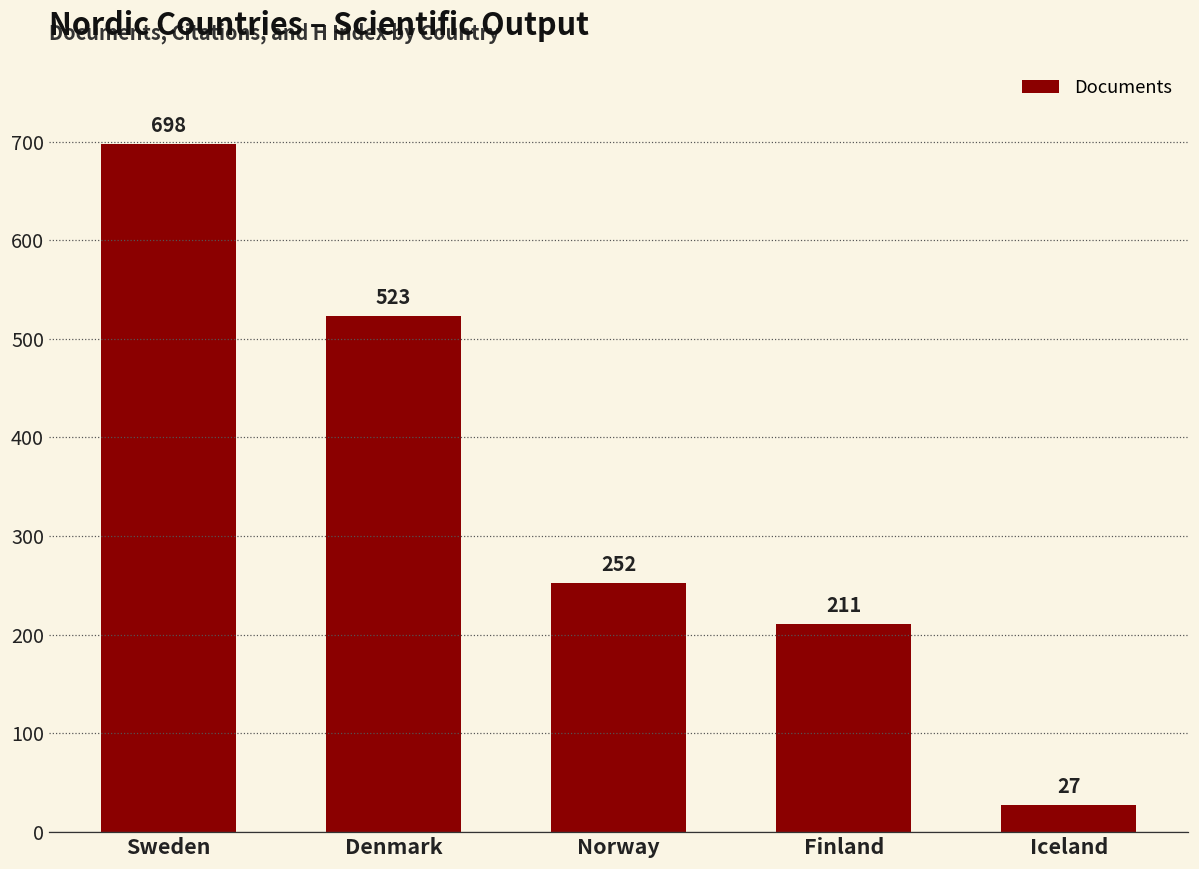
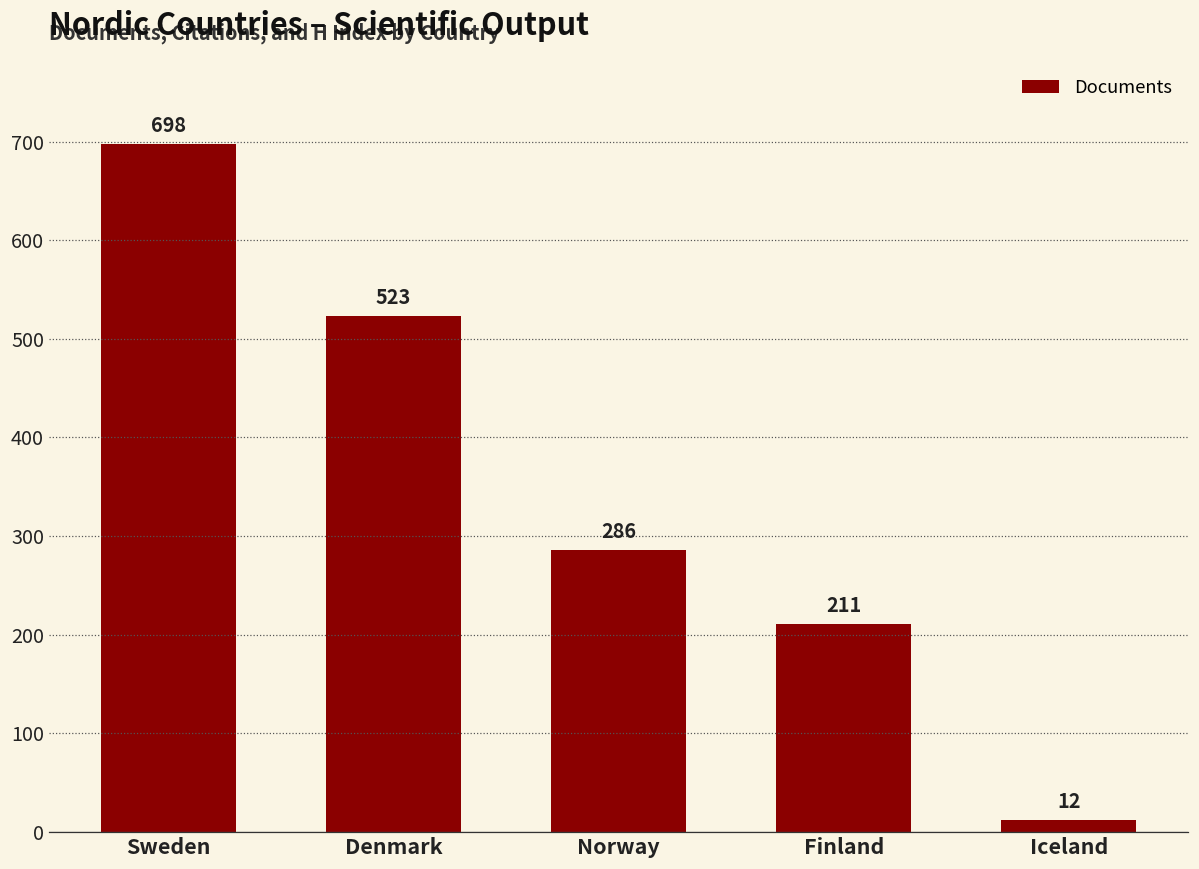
  {
    "Sweden": 698,
    "Denmark": 523,
-   "Norway": 252,
+   "Norway": 286,
    "Finland": 211,
-   "Iceland": 27
+   "Iceland": 12
  }
